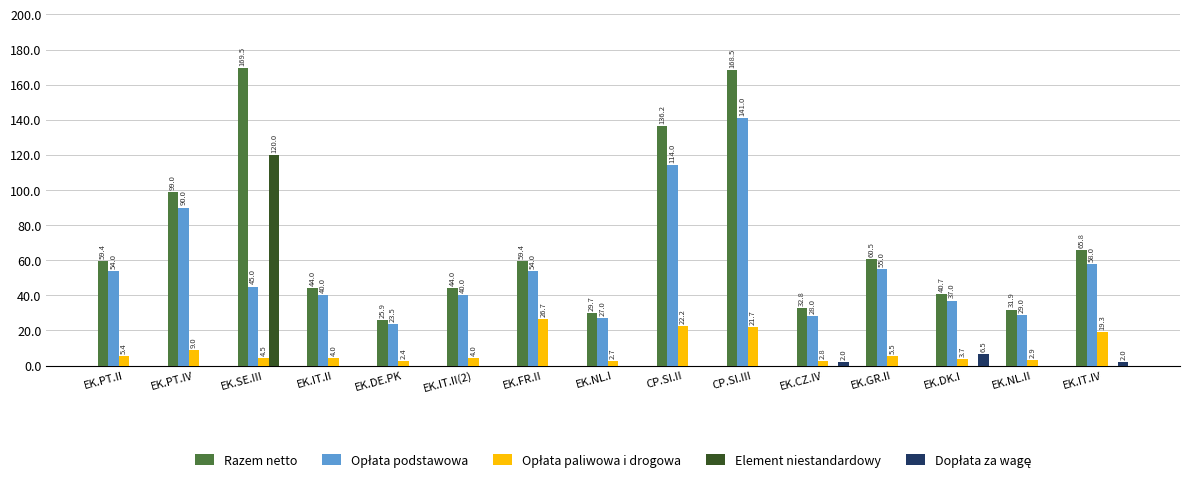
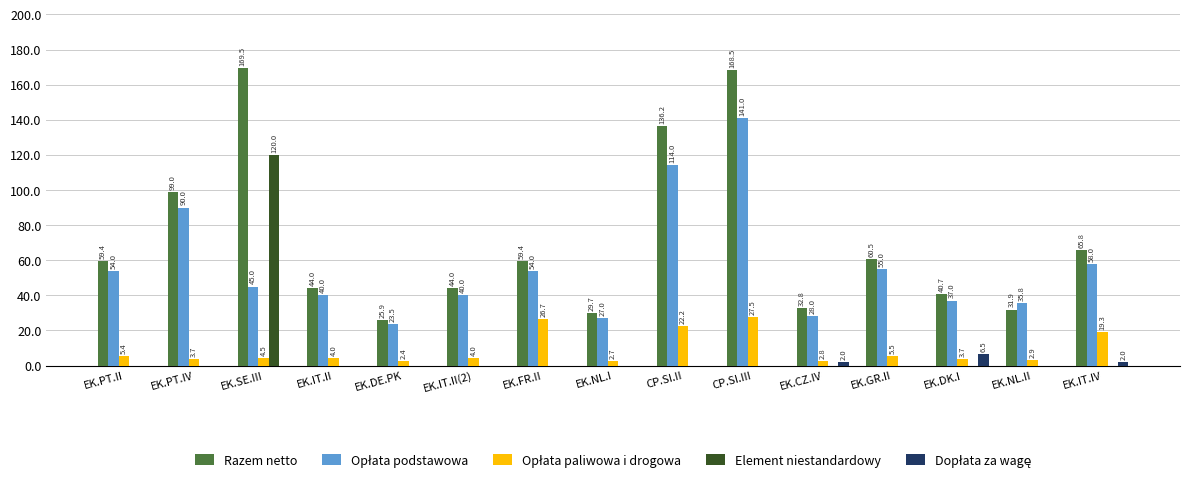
  {
    "Opłata podstawowa": {
      "EK.PT.II": 54.0,
      "EK.PT.IV": 90.0,
      "EK.SE.III": 45.0,
      "EK.IT.II": 40.0,
      "EK.DE.PK": 23.5,
      "EK.IT.II(2)": 40.0,
      "EK.FR.II": 54.0,
      "EK.NL.I": 27.0,
      "CP.SI.II": 114.0,
      "CP.SI.III": 141.0,
      "EK.CZ.IV": 28.0,
      "EK.GR.II": 55.0,
      "EK.DK.I": 37.0,
-     "EK.NL.II": 29.0,
+     "EK.NL.II": 35.8,
      "EK.IT.IV": 58.0
    },
    "Opłata paliwowa i drogowa": {
      "EK.PT.II": 5.4,
-     "EK.PT.IV": 9.0,
+     "EK.PT.IV": 3.7,
      "EK.SE.III": 4.5,
      "EK.IT.II": 4.0,
      "EK.DE.PK": 2.4,
      "EK.IT.II(2)": 4.0,
      "EK.FR.II": 26.7,
      "EK.NL.I": 2.7,
      "CP.SI.II": 22.2,
-     "CP.SI.III": 21.7,
+     "CP.SI.III": 27.5,
      "EK.CZ.IV": 2.8,
      "EK.GR.II": 5.5,
      "EK.DK.I": 3.7,
      "EK.NL.II": 2.9,
      "EK.IT.IV": 19.3
    },
    "Dopłata za wagę": {
      "EK.CZ.IV": 2.0,
      "EK.DK.I": 6.5,
      "EK.IT.IV": 2.0
    }
  }
